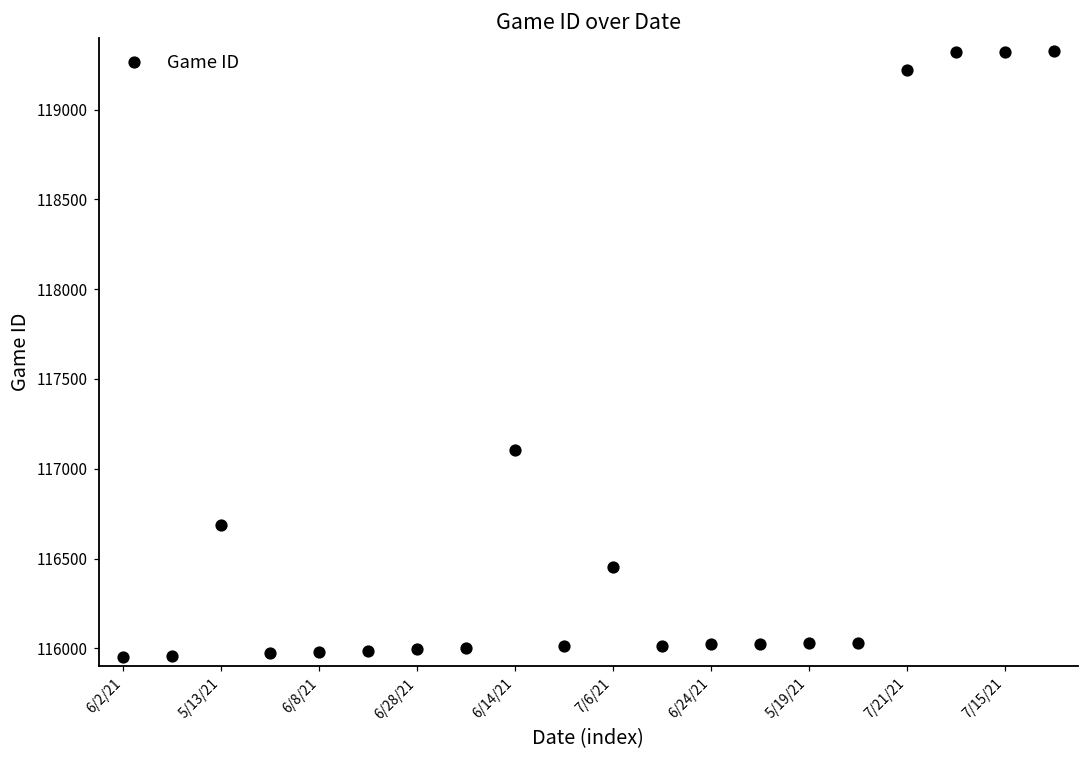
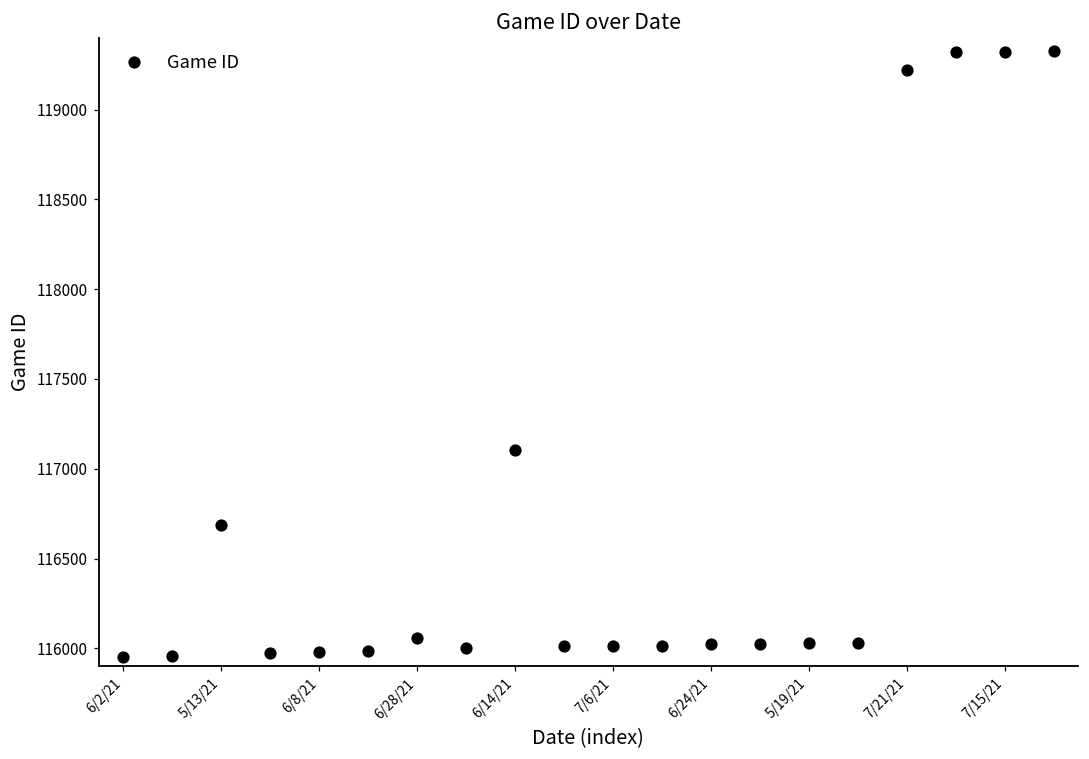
  {
    "6/2/21": 115950,
    "5/13/21": 116690,
    "6/8/21": 115980,
-   "6/28/21": 116000,
+   "6/28/21": 116060,
    "6/14/21": 117100,
-   "7/6/21": 116450,
+   "7/6/21": 116010,
    "5/19/21": 116030,
    "7/21/21": 119220,
    "7/15/21": 119320
  }
